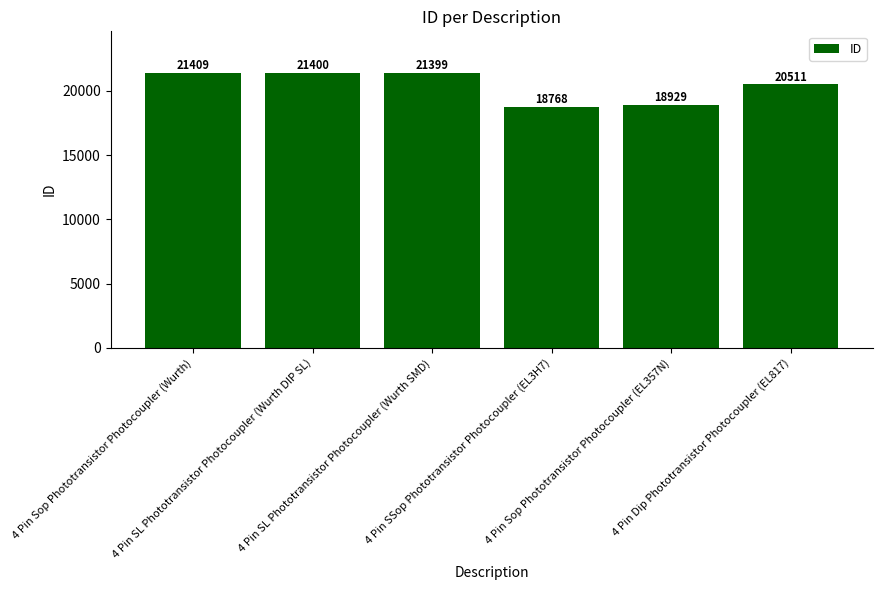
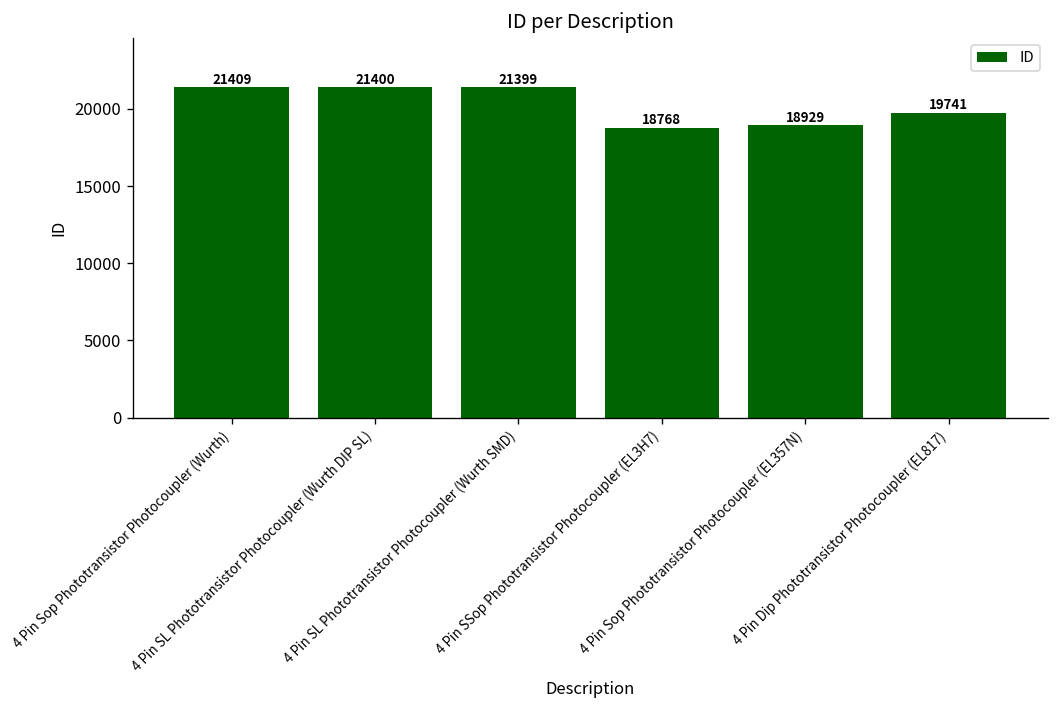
  {
    "4 Pin Sop Phototransistor Photocoupler (Wurth)": 21409,
    "4 Pin SL Phototransistor Photocoupler (Wurth DIP SL)": 21400,
    "4 Pin SL Phototransistor Photocoupler (Wurth SMD)": 21399,
    "4 Pin SSop Phototransistor Photocoupler (EL3H7)": 18768,
    "4 Pin Sop Phototransistor Photocoupler (EL357N)": 18929,
-   "4 Pin Dip Phototransistor Photocoupler (EL817)": 20511
+   "4 Pin Dip Phototransistor Photocoupler (EL817)": 19741
  }
